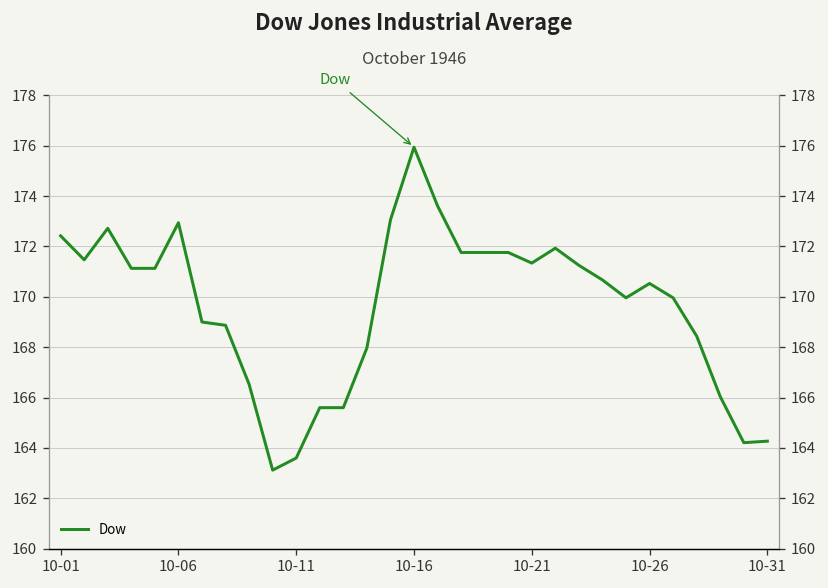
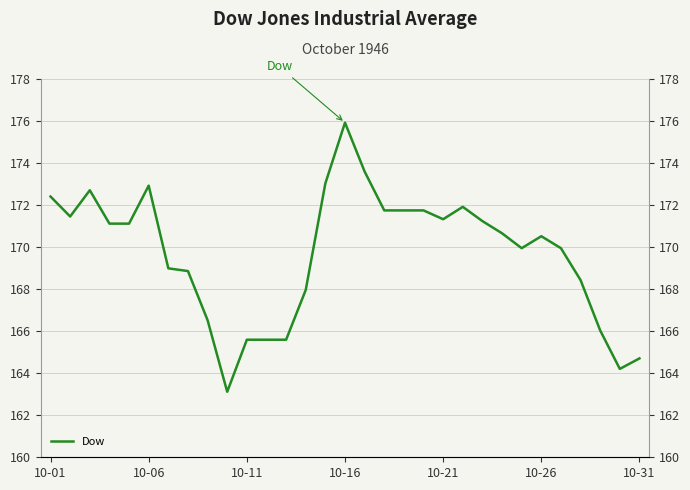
  {
    "10-01": 172.4,
    "10-06": 172.9,
-   "10-11": 163.6,
+   "10-11": 165.6,
    "10-16": 175.9,
    "10-21": 171.3,
    "10-26": 170.5,
-   "10-31": 164.3
+   "10-31": 164.7
  }
